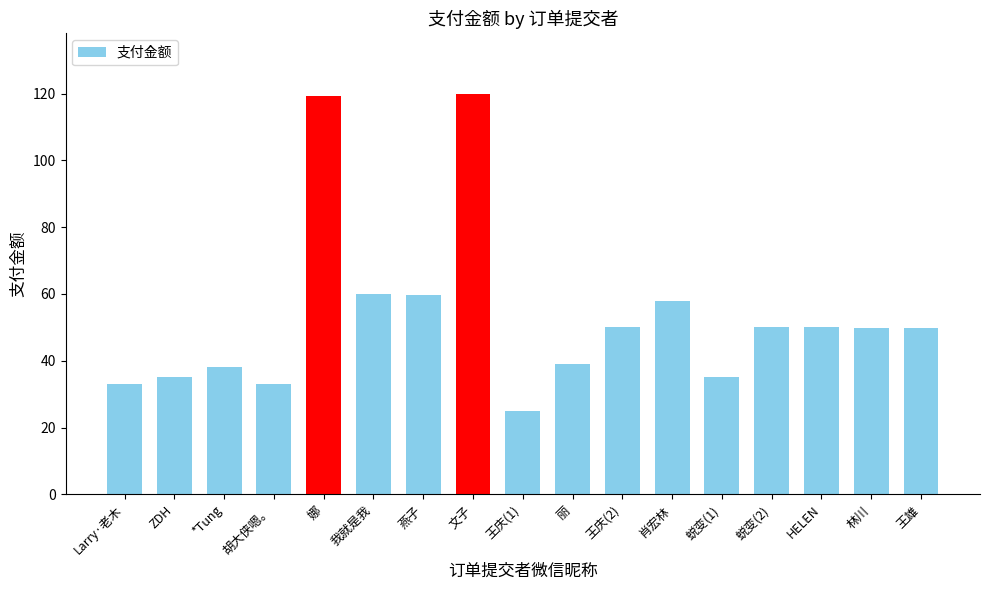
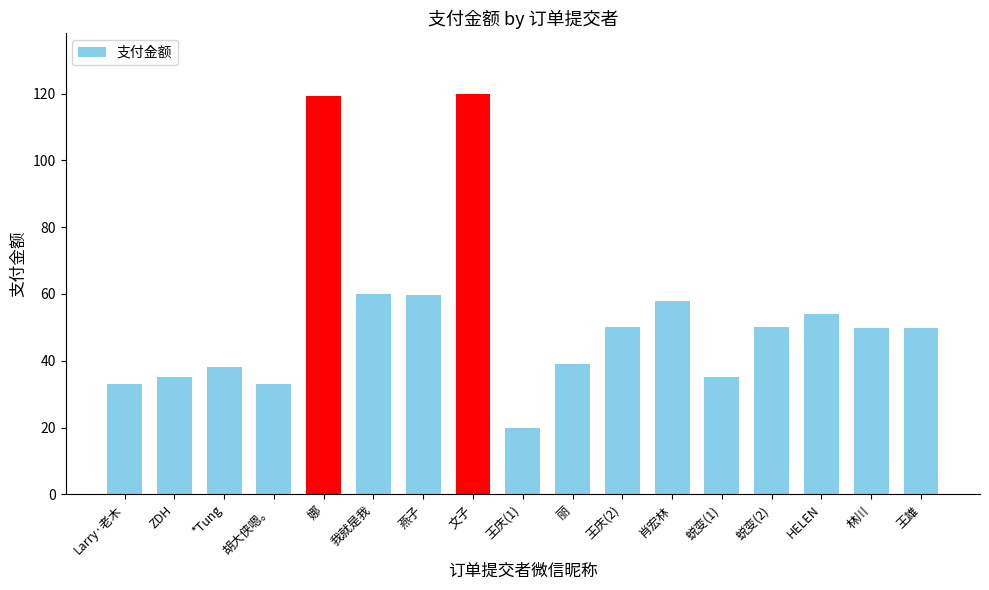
  {
    "Larry·老木": 33,
    "ZDH": 35,
    "*Tung": 38,
    "胡大侠嗯。": 33,
    "娜": 119,
    "我就是我": 60,
    "燕子": 60,
    "文子": 120,
-   "王庆(1)": 25,
+   "王庆(1)": 20,
    "丽": 39,
    "王庆(2)": 50,
    "肖宏林": 58,
    "蜕变(1)": 35,
    "蜕变(2)": 50,
-   "HELEN": 50,
+   "HELEN": 54,
    "林川": 50,
    "王雄": 50
  }
